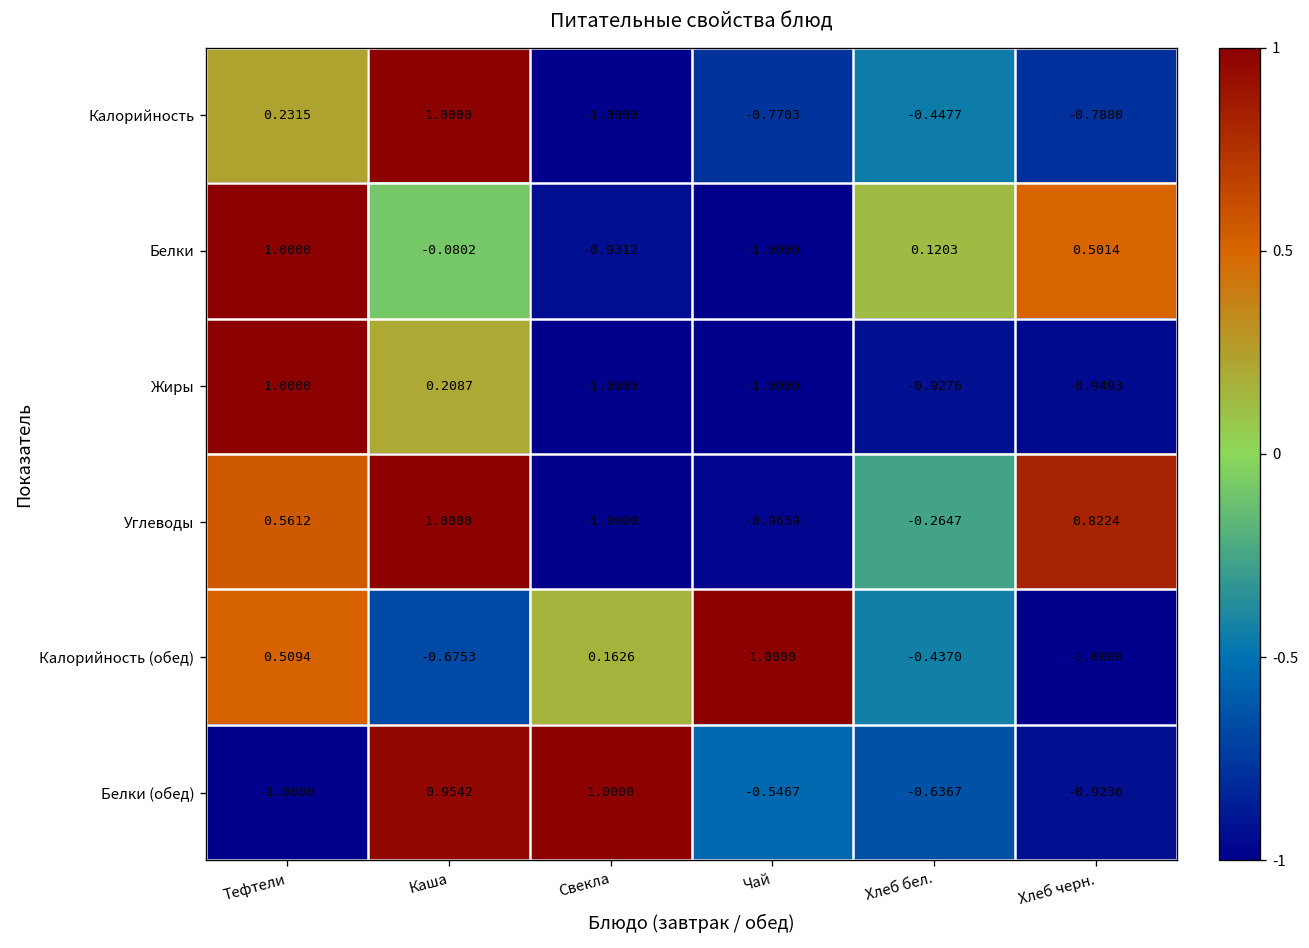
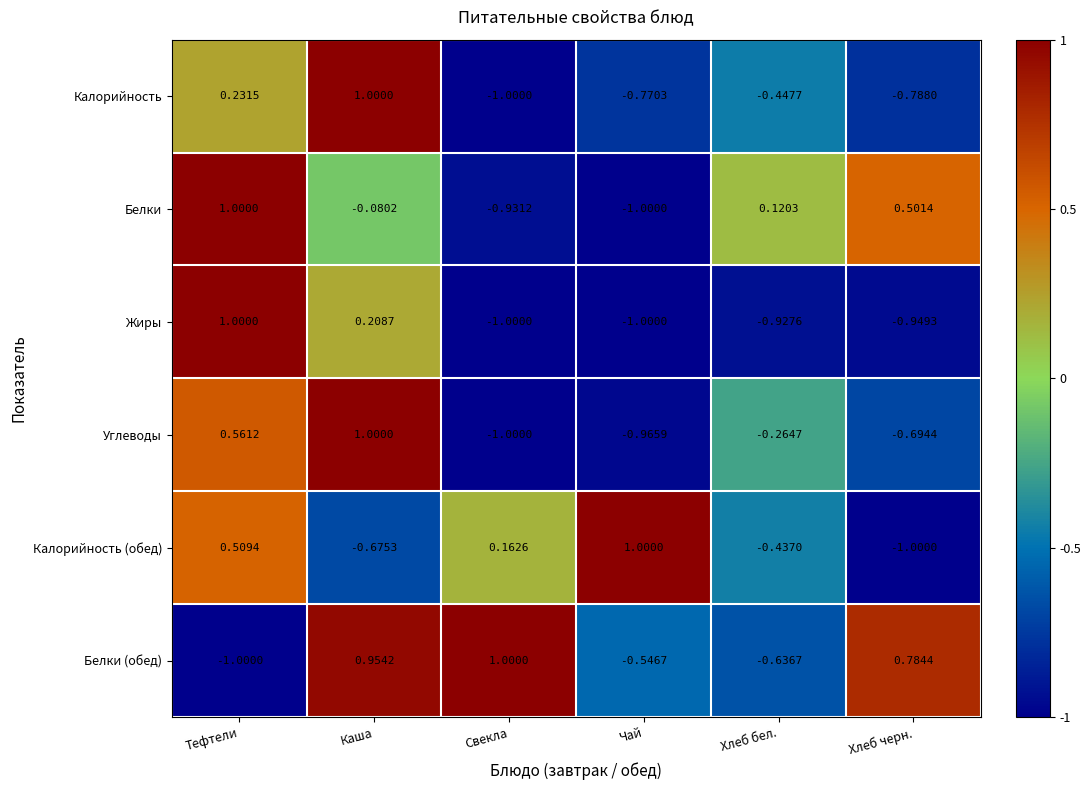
  {
    "Калорийность": {
      "Тефтели": 0.2315,
      "Каша": 1.0000,
      "Свекла": -1.0000,
      "Чай": -0.7703,
      "Хлеб бел.": -0.4477,
      "Хлеб черн.": -0.7880
    },
    "Белки": {
      "Тефтели": 1.0000,
      "Каша": -0.0802,
      "Свекла": -0.9312,
      "Чай": -1.0000,
      "Хлеб бел.": 0.1203,
      "Хлеб черн.": 0.5014
    },
    "Жиры": {
      "Тефтели": 1.0000,
      "Каша": 0.2087,
      "Свекла": -1.0000,
      "Чай": -1.0000,
      "Хлеб бел.": -0.9276,
      "Хлеб черн.": -0.9493
    },
    "Углеводы": {
      "Тефтели": 0.5612,
      "Каша": 1.0000,
      "Свекла": -1.0000,
      "Чай": -0.9659,
      "Хлеб бел.": -0.2647,
-     "Хлеб черн.": 0.8224
+     "Хлеб черн.": -0.6944
    },
    "Калорийность (обед)": {
      "Тефтели": 0.5094,
      "Каша": -0.6753,
      "Свекла": 0.1626,
      "Чай": 1.0000,
      "Хлеб бел.": -0.4370,
      "Хлеб черн.": -1.0000
    },
    "Белки (обед)": {
      "Тефтели": -1.0000,
      "Каша": 0.9542,
      "Свекла": 1.0000,
      "Чай": -0.5467,
      "Хлеб бел.": -0.6367,
-     "Хлеб черн.": -0.9236
+     "Хлеб черн.": 0.7844
    }
  }
